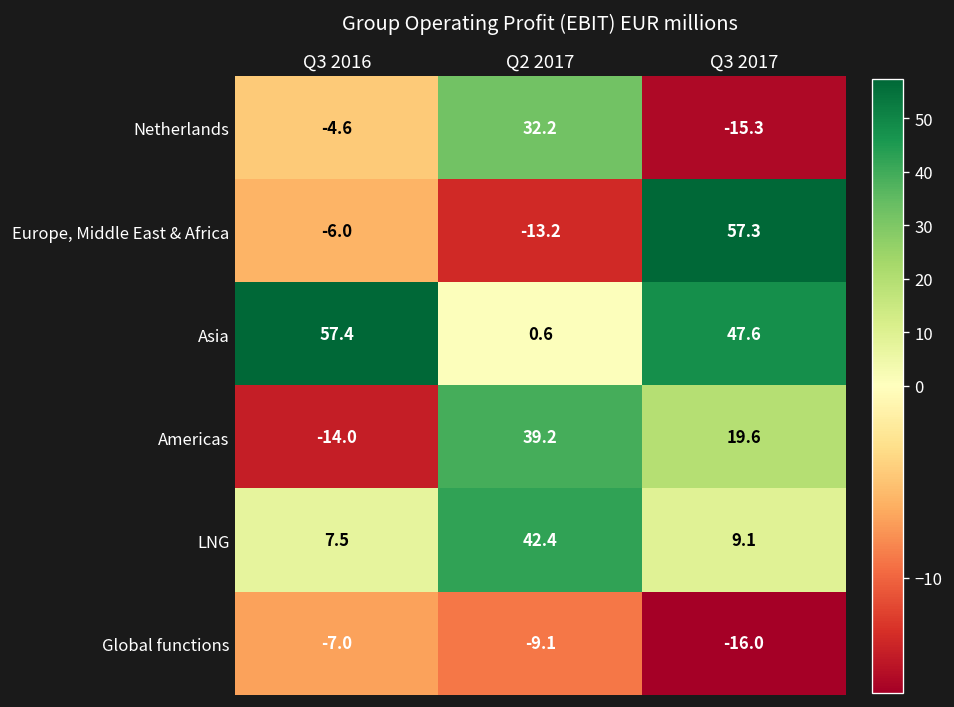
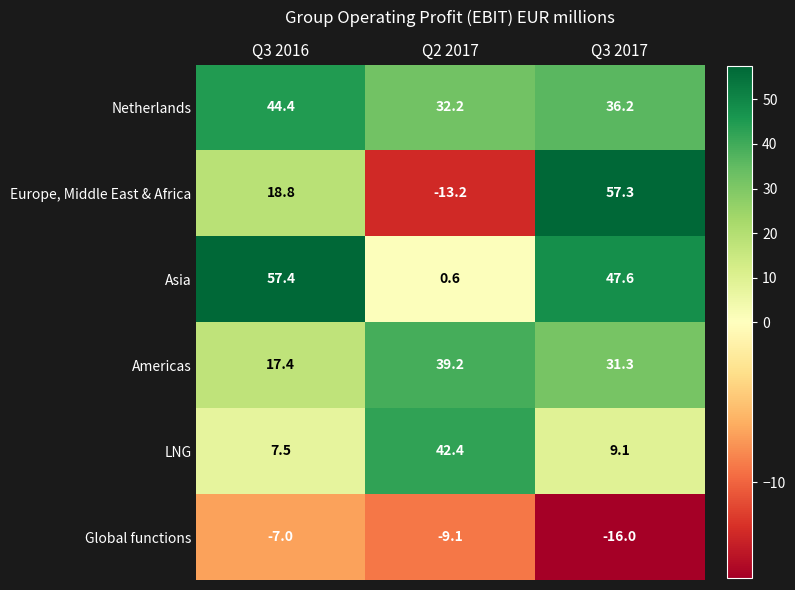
  {
    "Netherlands": {
-     "Q3 2016": -4.6,
+     "Q3 2016": 44.4,
      "Q2 2017": 32.2,
-     "Q3 2017": -15.3
+     "Q3 2017": 36.2
    },
    "Europe, Middle East & Africa": {
-     "Q3 2016": -6.0,
+     "Q3 2016": 18.8,
      "Q2 2017": -13.2,
      "Q3 2017": 57.3
    },
    "Asia": {
      "Q3 2016": 57.4,
      "Q2 2017": 0.6,
      "Q3 2017": 47.6
    },
    "Americas": {
-     "Q3 2016": -14.0,
+     "Q3 2016": 17.4,
      "Q2 2017": 39.2,
-     "Q3 2017": 19.6
+     "Q3 2017": 31.3
    },
    "LNG": {
      "Q3 2016": 7.5,
      "Q2 2017": 42.4,
      "Q3 2017": 9.1
    },
    "Global functions": {
      "Q3 2016": -7.0,
      "Q2 2017": -9.1,
      "Q3 2017": -16.0
    }
  }
